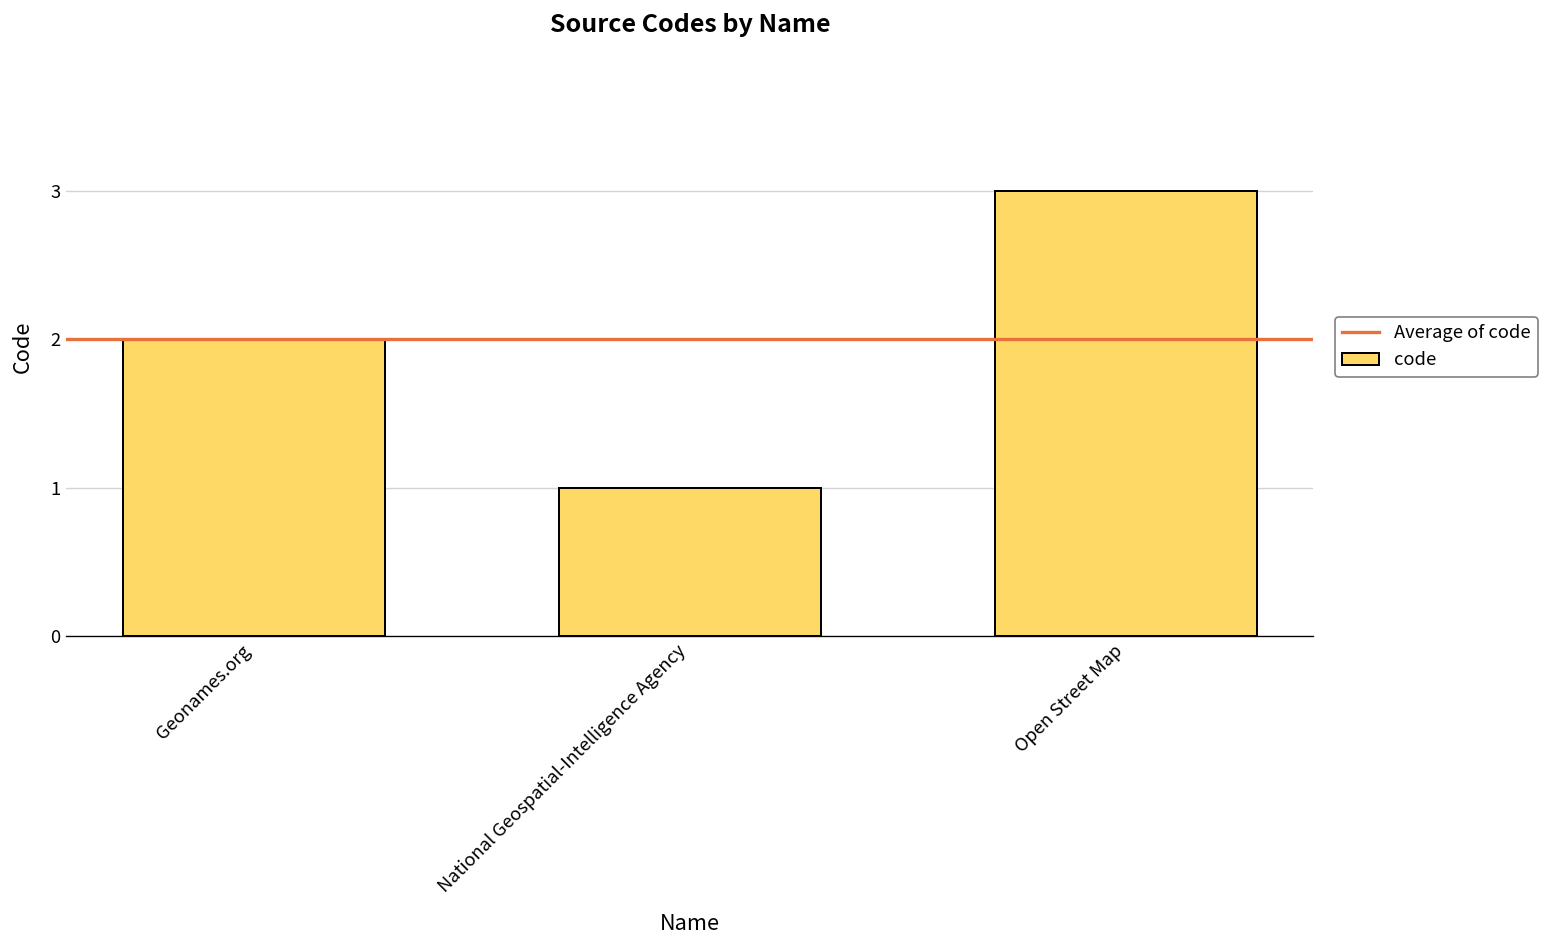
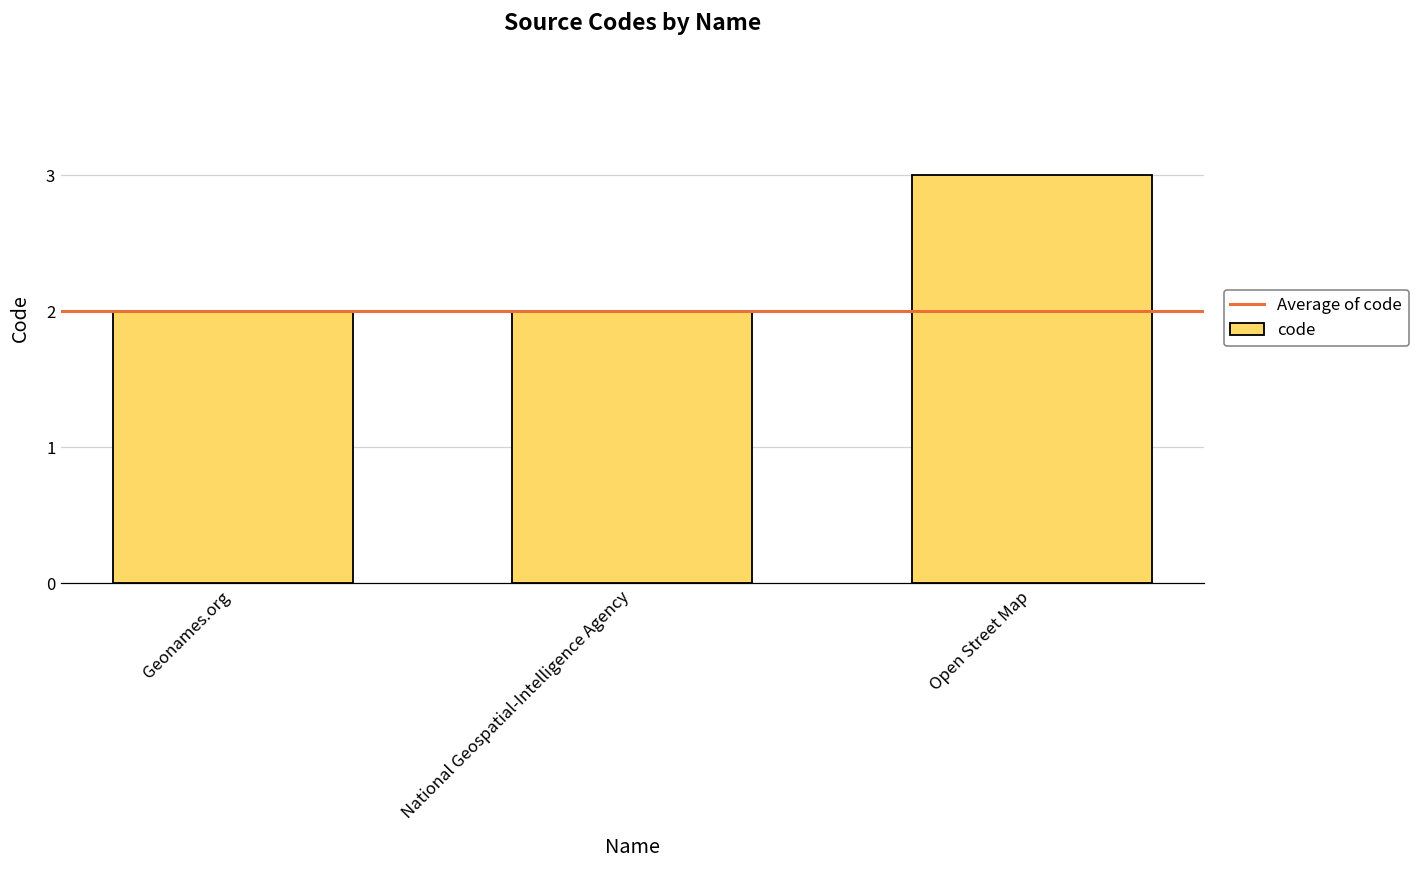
  {
    "Geonames.org": 2,
-   "National Geospatial-Intelligence Agency": 1,
+   "National Geospatial-Intelligence Agency": 2,
    "Open Street Map": 3
  }
